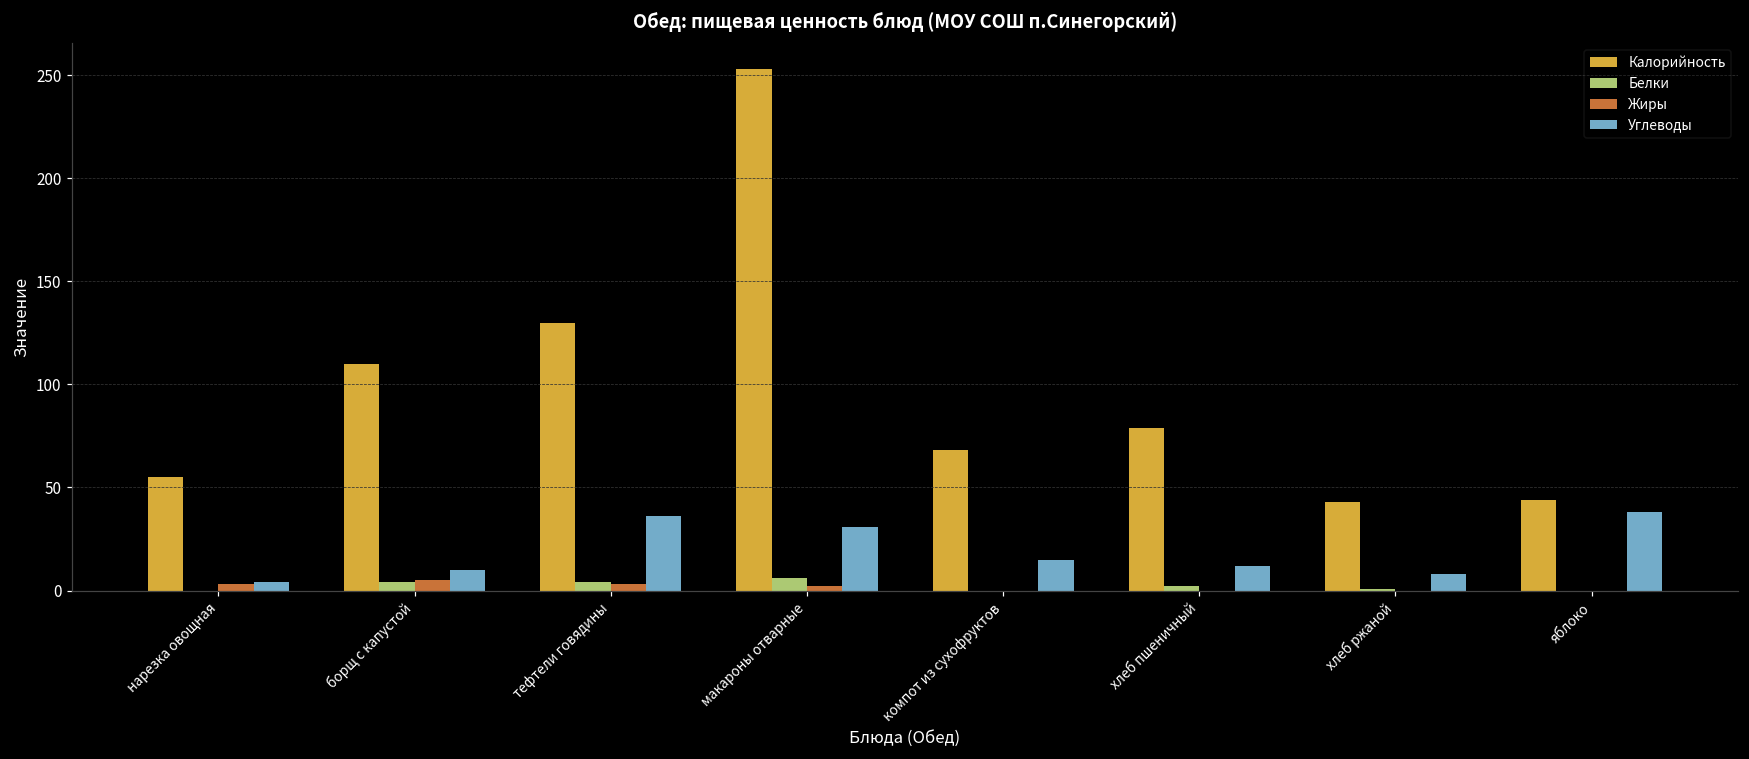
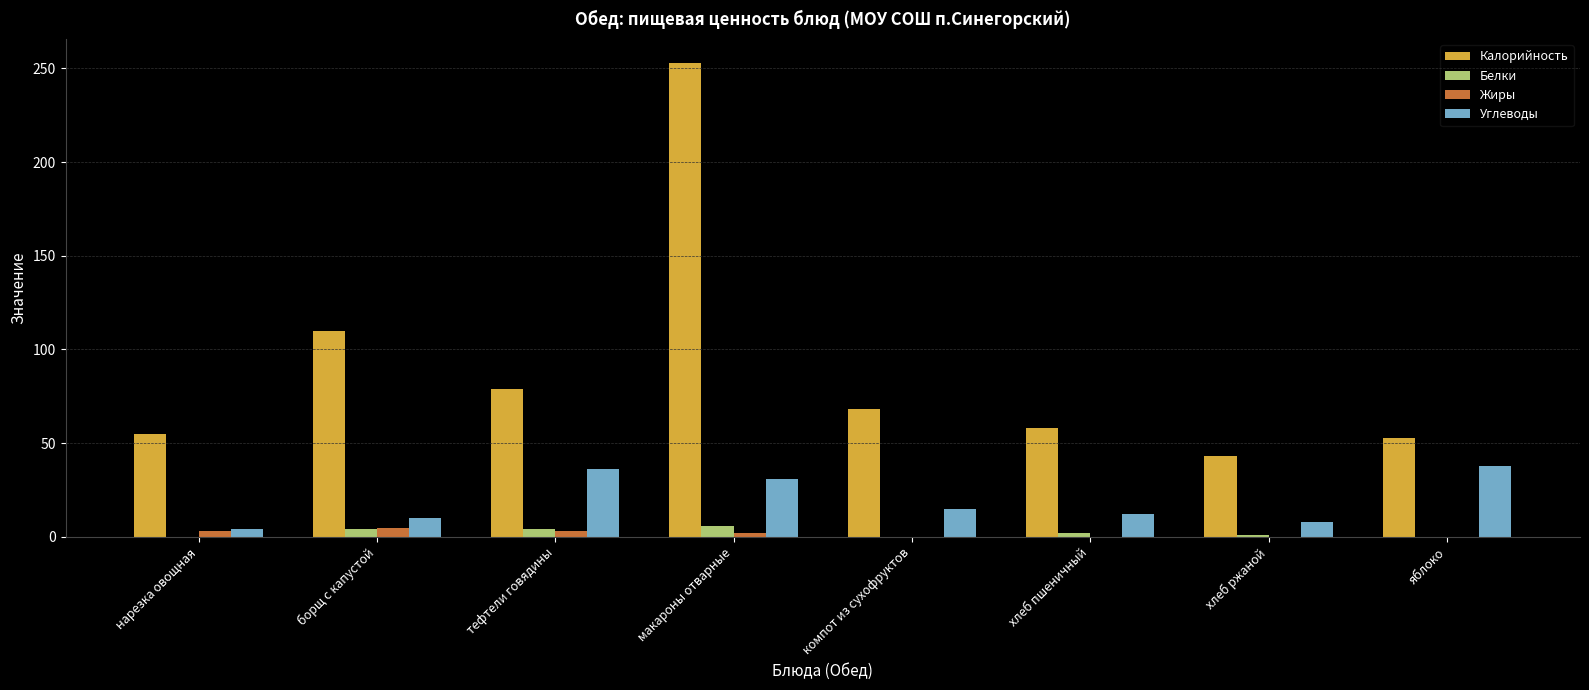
  {
    "Калорийность": {
      "нарезка овощная": 55,
      "борщ с капустой": 110,
-     "тефтели говядины": 130,
+     "тефтели говядины": 79,
      "макароны отварные": 253,
      "компот из сухофруктов": 68,
-     "хлеб пшеничный": 79,
+     "хлеб пшеничный": 58,
      "хлеб ржаной": 43,
-     "яблоко": 44
+     "яблоко": 53
    },
    "Белки": {
      "нарезка овощная": 0,
      "борщ с капустой": 4,
      "тефтели говядины": 4,
      "макароны отварные": 6,
      "компот из сухофруктов": 0,
      "хлеб пшеничный": 2,
      "яблоко": 0
    },
    "Жиры": {
      "нарезка овощная": 3,
      "борщ с капустой": 5,
      "тефтели говядины": 3,
      "макароны отварные": 2,
      "компот из сухофруктов": 0,
      "хлеб пшеничный": 0,
      "хлеб ржаной": 0,
      "яблоко": 0
    },
    "Углеводы": {
      "нарезка овощная": 4,
      "борщ с капустой": 10,
      "тефтели говядины": 36,
      "макароны отварные": 31,
      "компот из сухофруктов": 15,
      "хлеб пшеничный": 12,
      "хлеб ржаной": 8,
      "яблоко": 38
    }
  }
